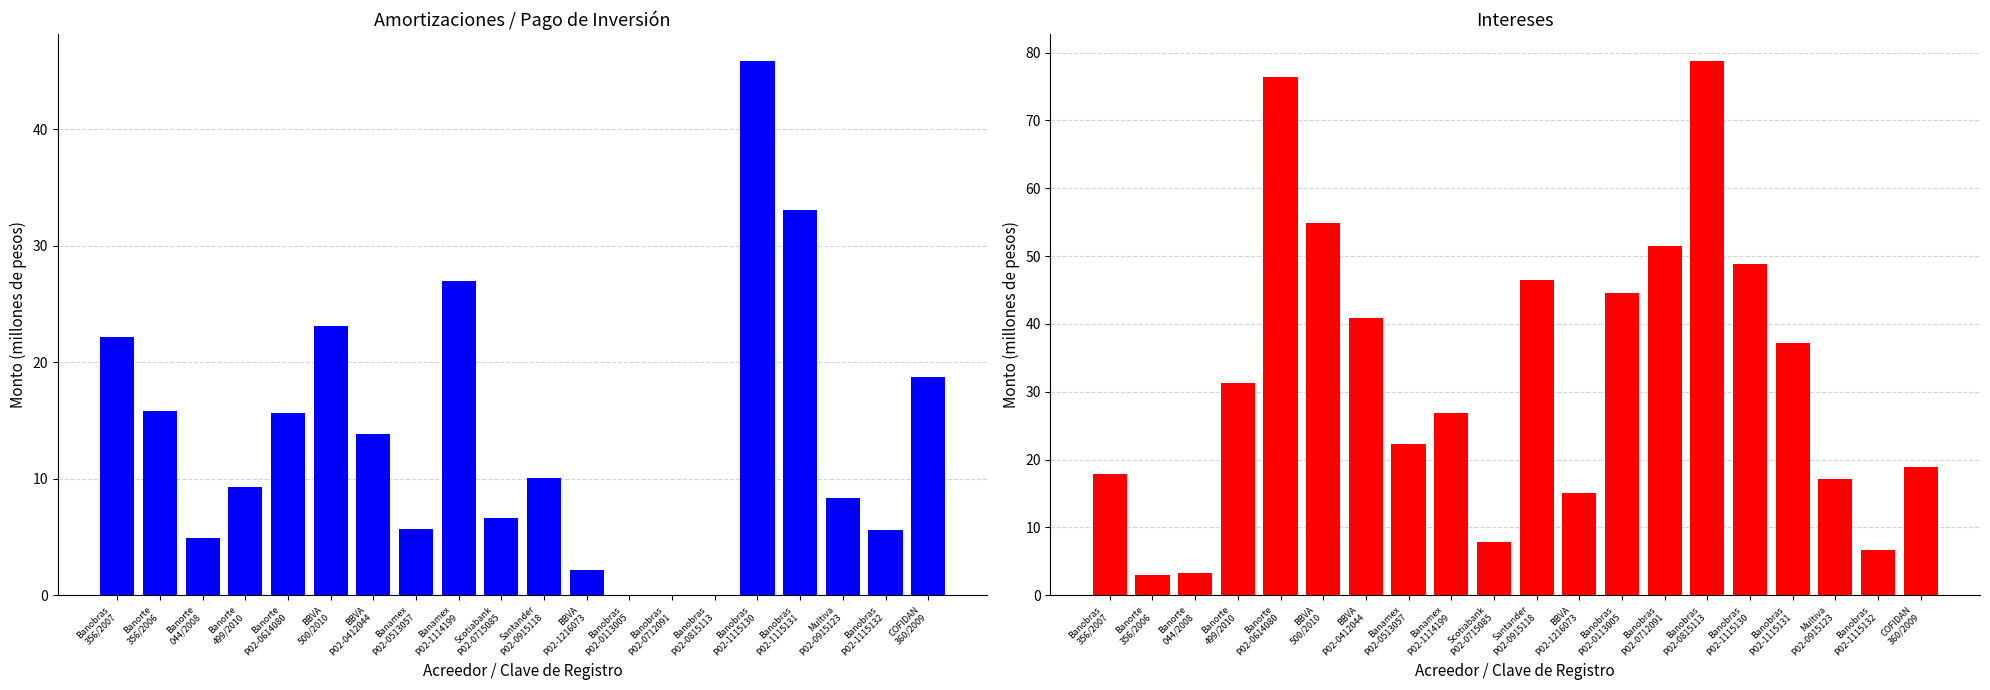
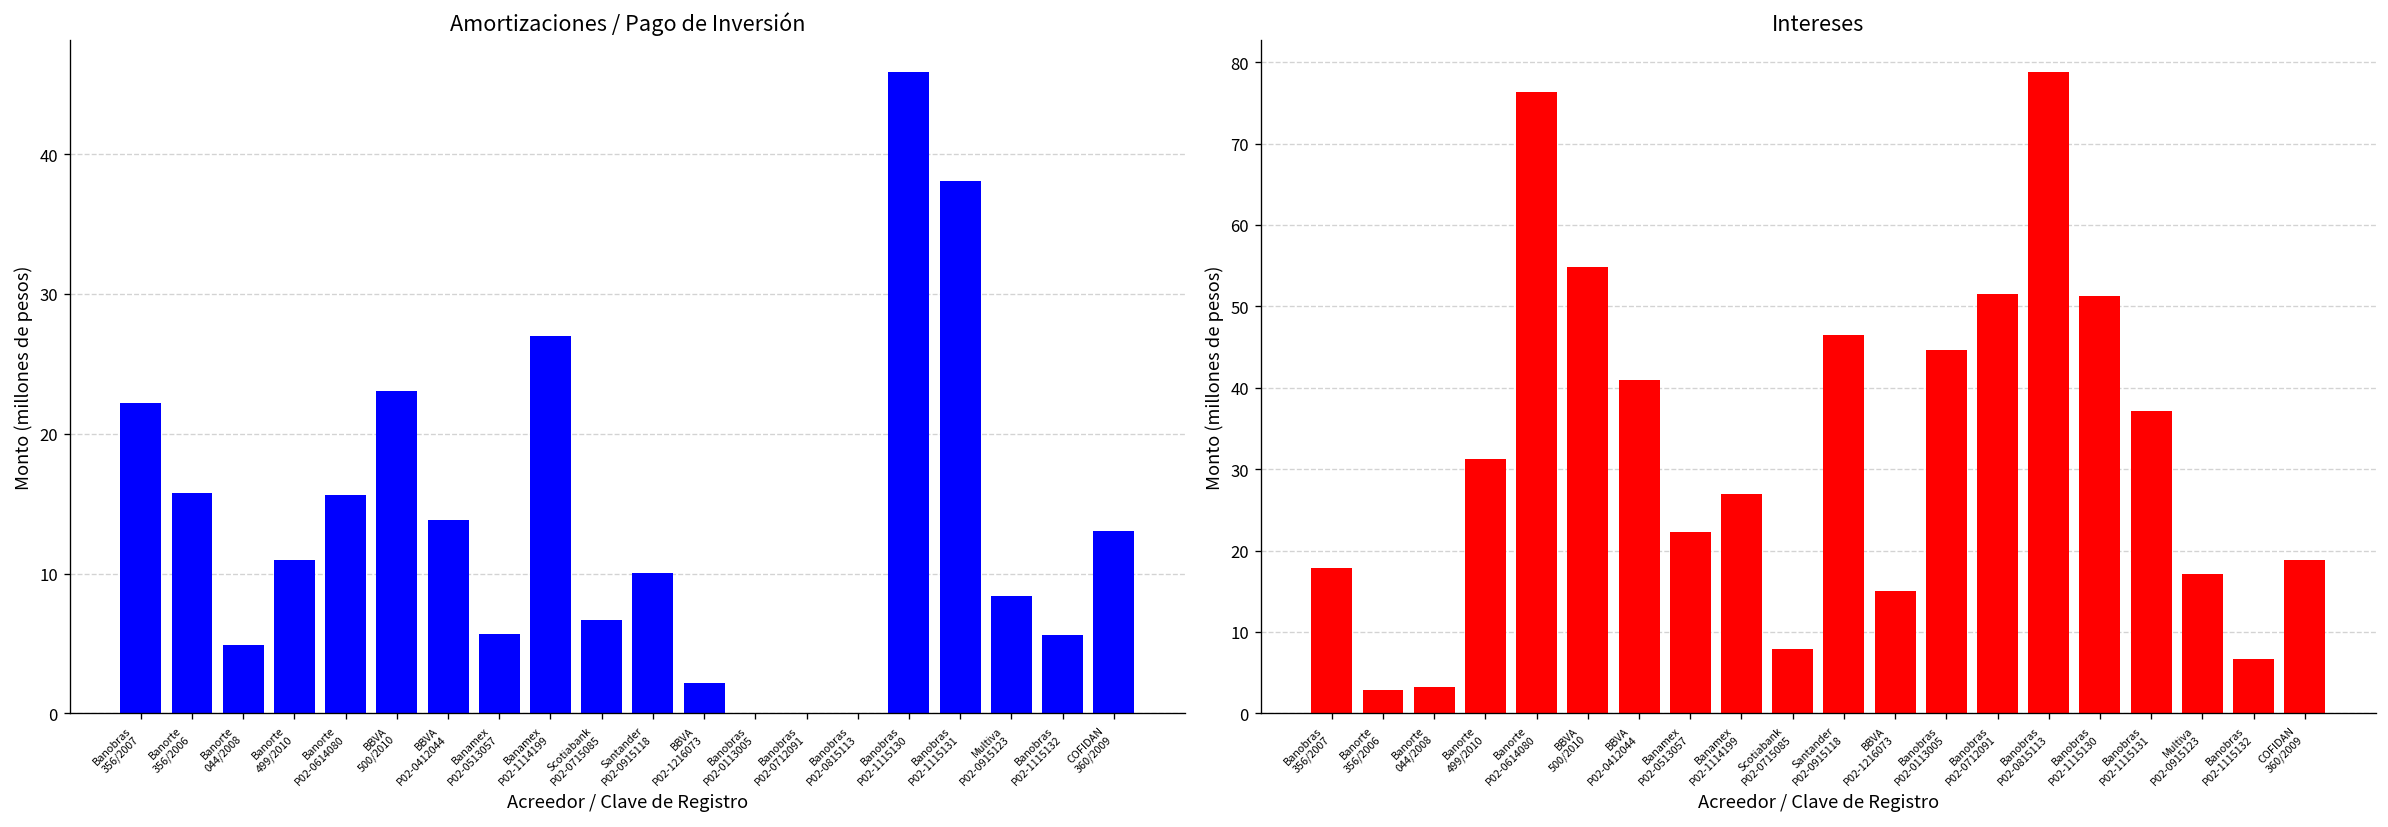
  {
    "Amortizaciones / Pago de Inversión": {
      "Banobras 356/2007": 22.2,
      "Banorte 356/2006": 15.8,
      "Banorte 044/2008": 4.9,
-     "Banorte 499/2010": 9.3,
+     "Banorte 499/2010": 11.0,
      "Banorte P02-0614080": 15.6,
      "BBVA 500/2010": 23.1,
      "BBVA P02-0412044": 13.9,
      "Banamex P02-0513057": 5.7,
      "Banamex P02-1114199": 27.0,
      "Scotiabank P02-0715085": 6.6,
      "Santander P02-0915118": 10.1,
      "BBVA P02-1216073": 2.2,
      "Banobras P02-0113005": 0.0,
      "Banobras P02-0712091": 0.0,
      "Banobras P02-0815113": 0.0,
      "Banobras P02-1115130": 45.9,
-     "Banobras P02-1115131": 33.1,
+     "Banobras P02-1115131": 38.1,
      "Multiva P02-0915123": 8.4,
      "Banobras P02-1115132": 5.6,
-     "COFIDAN 360/2009": 18.7
+     "COFIDAN 360/2009": 13.0
    },
    "Intereses": {
      "Banobras 356/2007": 18,
      "Banorte 356/2006": 3,
      "Banorte 044/2008": 3,
      "Banorte 499/2010": 31,
      "Banorte P02-0614080": 76,
      "BBVA 500/2010": 55,
      "BBVA P02-0412044": 41,
      "Banamex P02-0513057": 22,
      "Banamex P02-1114199": 27,
      "Scotiabank P02-0715085": 8,
      "Santander P02-0915118": 46,
      "BBVA P02-1216073": 15,
      "Banobras P02-0113005": 45,
      "Banobras P02-0712091": 51,
      "Banobras P02-0815113": 79,
-     "Banobras P02-1115130": 49,
+     "Banobras P02-1115130": 51,
      "Banobras P02-1115131": 37,
      "Multiva P02-0915123": 17,
      "Banobras P02-1115132": 7,
      "COFIDAN 360/2009": 19
    }
  }
